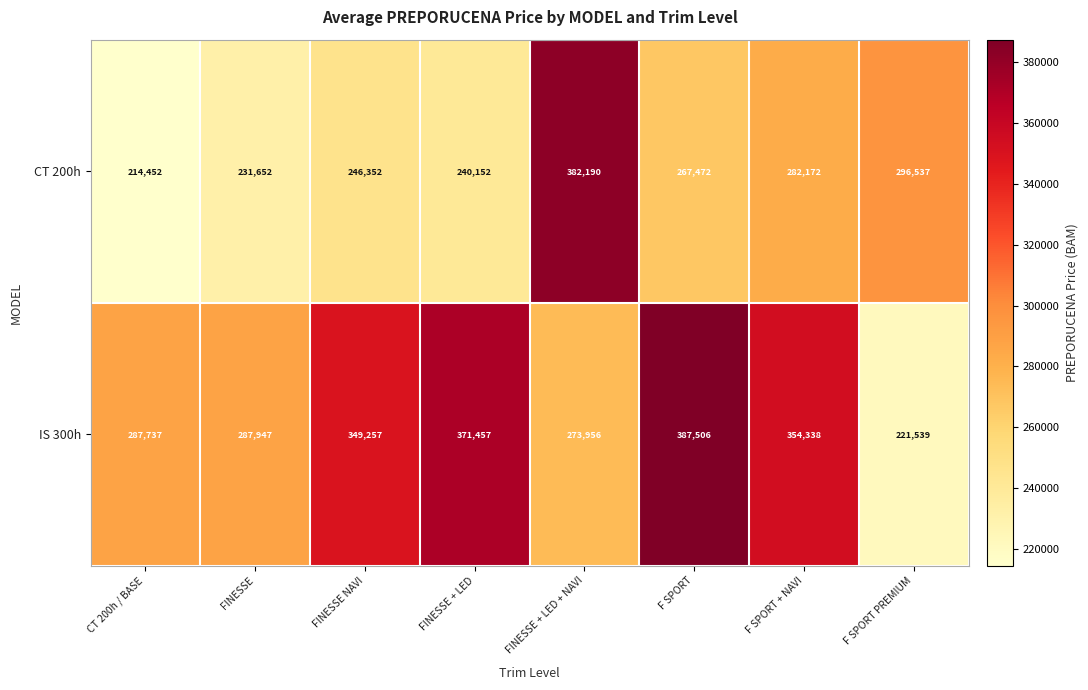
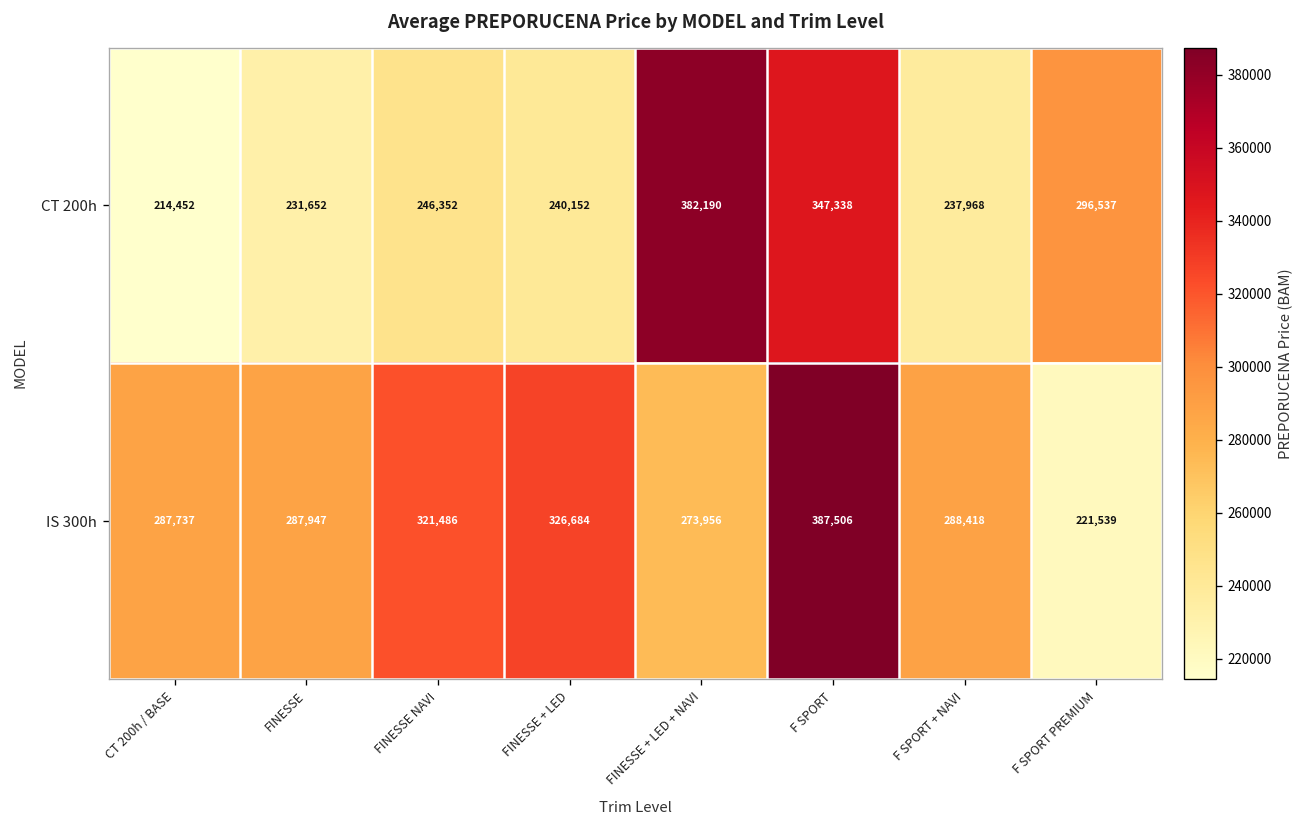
  {
    "CT 200h": {
      "CT 200h / BASE": "214,452",
      "FINESSE": "231,652",
      "FINESSE NAVI": "246,352",
      "FINESSE + LED": "240,152",
      "FINESSE + LED + NAVI": "382,190",
-     "F SPORT": "267,472",
-     "F SPORT + NAVI": "282,172",
+     "F SPORT": "347,338",
+     "F SPORT + NAVI": "237,968",
      "F SPORT PREMIUM": "296,537"
    },
    "IS 300h": {
      "CT 200h / BASE": "287,737",
      "FINESSE": "287,947",
-     "FINESSE NAVI": "349,257",
-     "FINESSE + LED": "371,457",
+     "FINESSE NAVI": "321,486",
+     "FINESSE + LED": "326,684",
      "FINESSE + LED + NAVI": "273,956",
      "F SPORT": "387,506",
-     "F SPORT + NAVI": "354,338",
+     "F SPORT + NAVI": "288,418",
      "F SPORT PREMIUM": "221,539"
    }
  }
